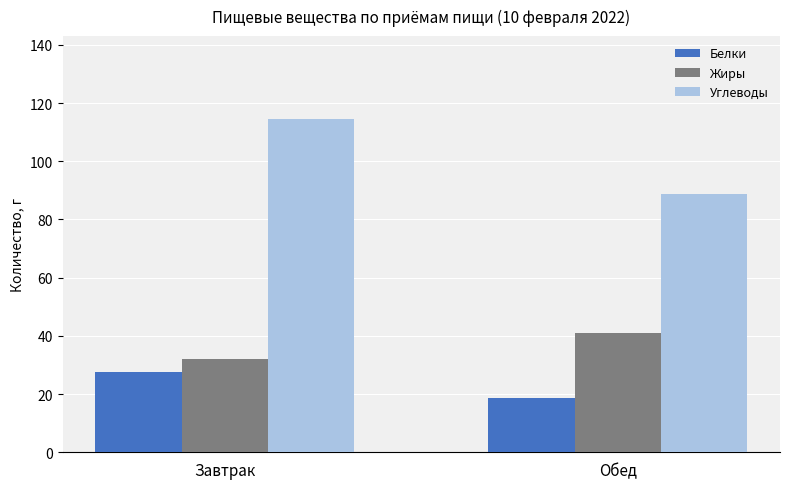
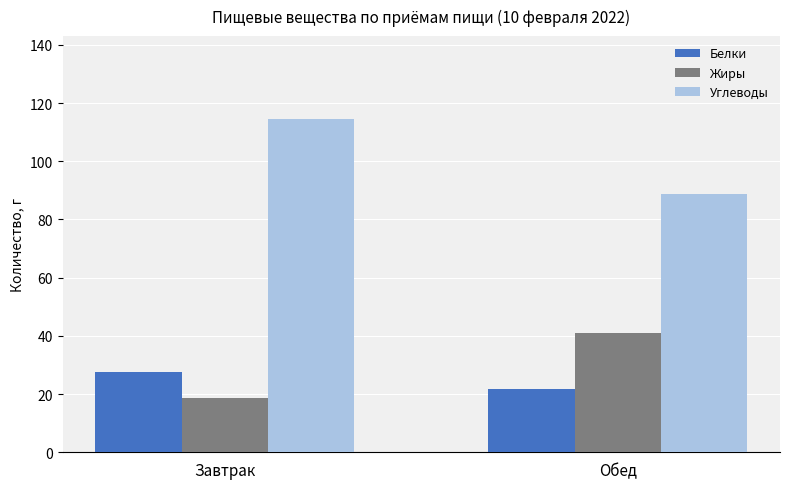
  {
    "Белки": {
      "Завтрак": 28,
-     "Обед": 19
+     "Обед": 22
    },
    "Жиры": {
-     "Завтрак": 32,
+     "Завтрак": 19,
      "Обед": 41
    },
    "Углеводы": {
      "Завтрак": 114,
      "Обед": 89
    }
  }
